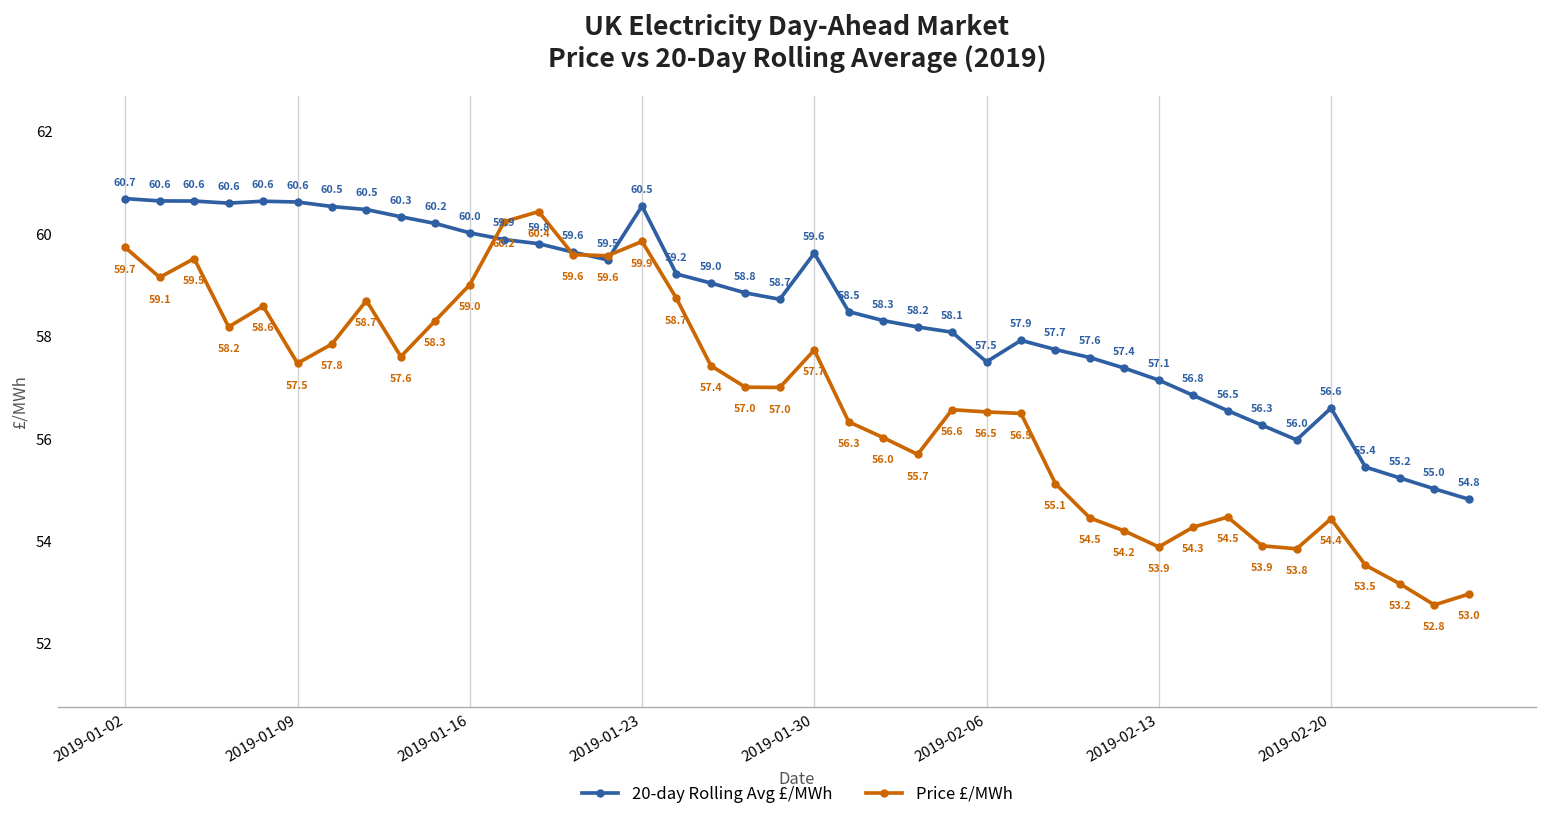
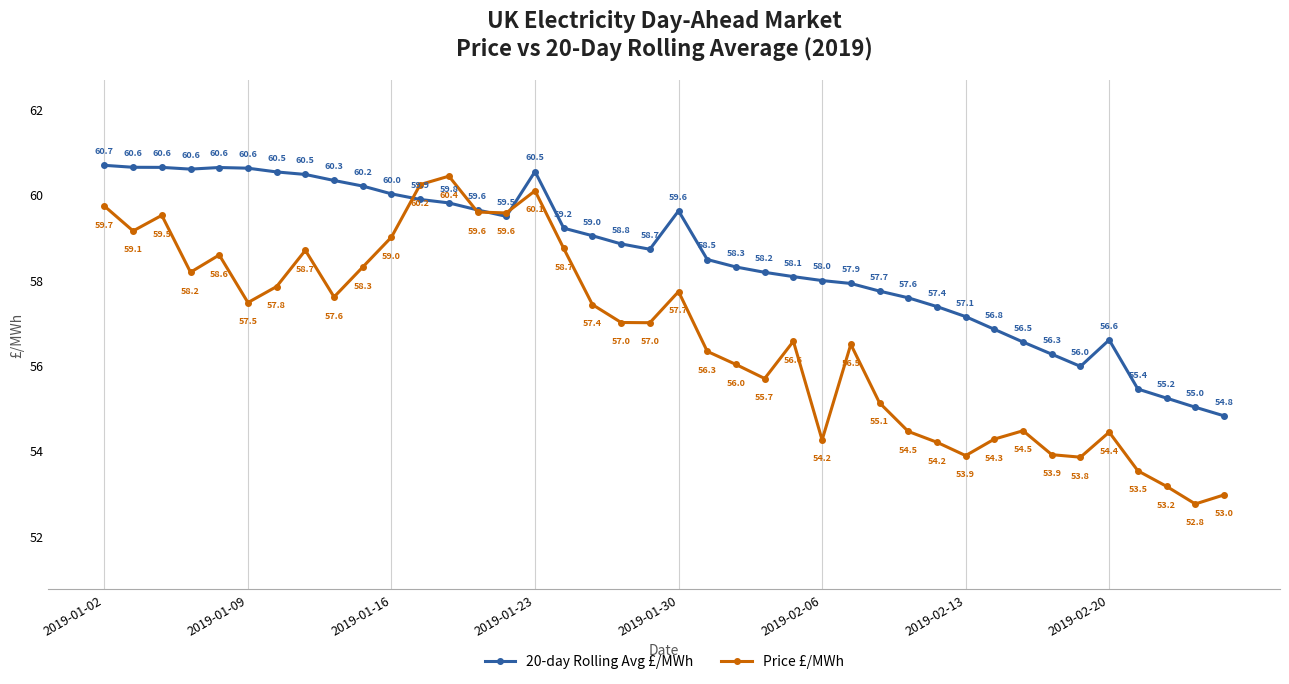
  {
    "20-day Rolling Avg £/MWh": {
      "2019-01-02": 60.7,
      "2019-01-09": 60.6,
      "2019-01-16": 60.0,
      "2019-01-23": 60.5,
      "2019-01-30": 59.6,
-     "2019-02-06": 57.5,
+     "2019-02-06": 58.0,
      "2019-02-13": 57.1,
      "2019-02-20": 56.6
    },
    "Price £/MWh": {
      "2019-01-02": 59.7,
      "2019-01-09": 57.5,
      "2019-01-16": 59.0,
-     "2019-01-23": 59.9,
+     "2019-01-23": 60.1,
      "2019-01-30": 57.7,
-     "2019-02-06": 56.5,
+     "2019-02-06": 54.2,
      "2019-02-13": 53.9,
      "2019-02-20": 54.4
    }
  }
